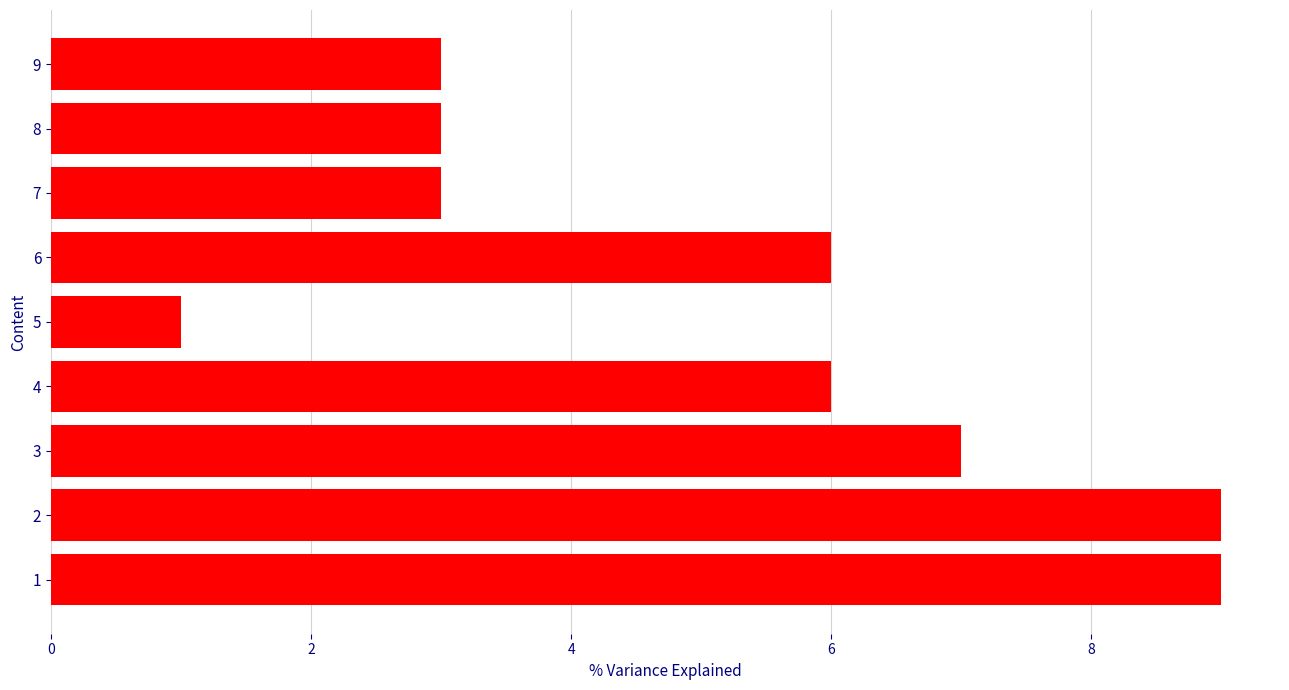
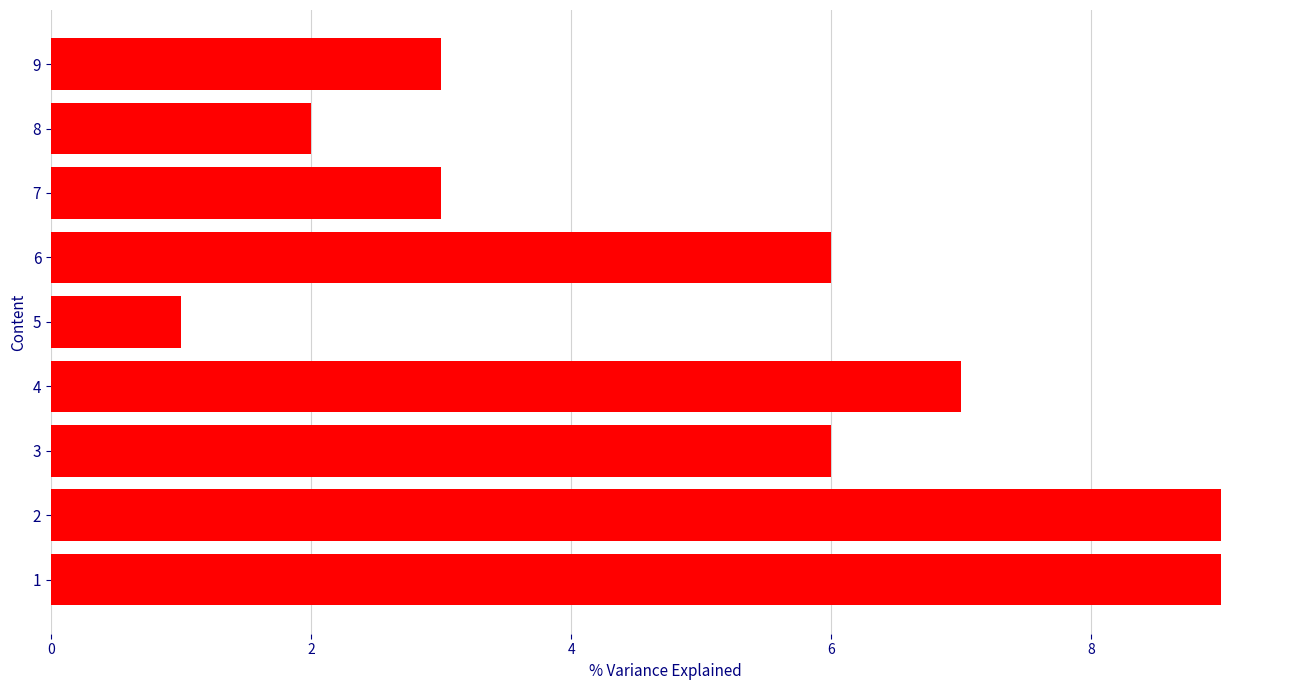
  {
    "9": 3,
-   "8": 3,
+   "8": 2,
    "7": 3,
    "6": 6,
    "5": 1,
-   "4": 6,
-   "3": 7,
+   "4": 7,
+   "3": 6,
    "2": 9,
    "1": 9
  }
